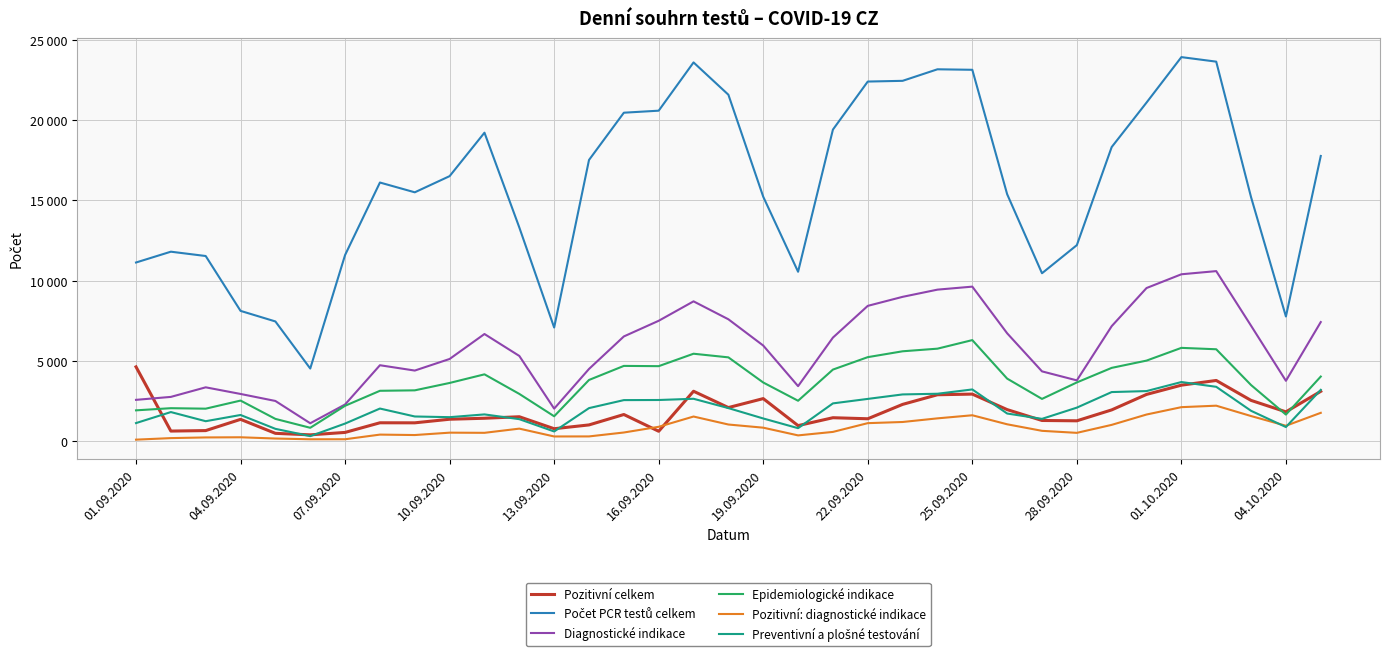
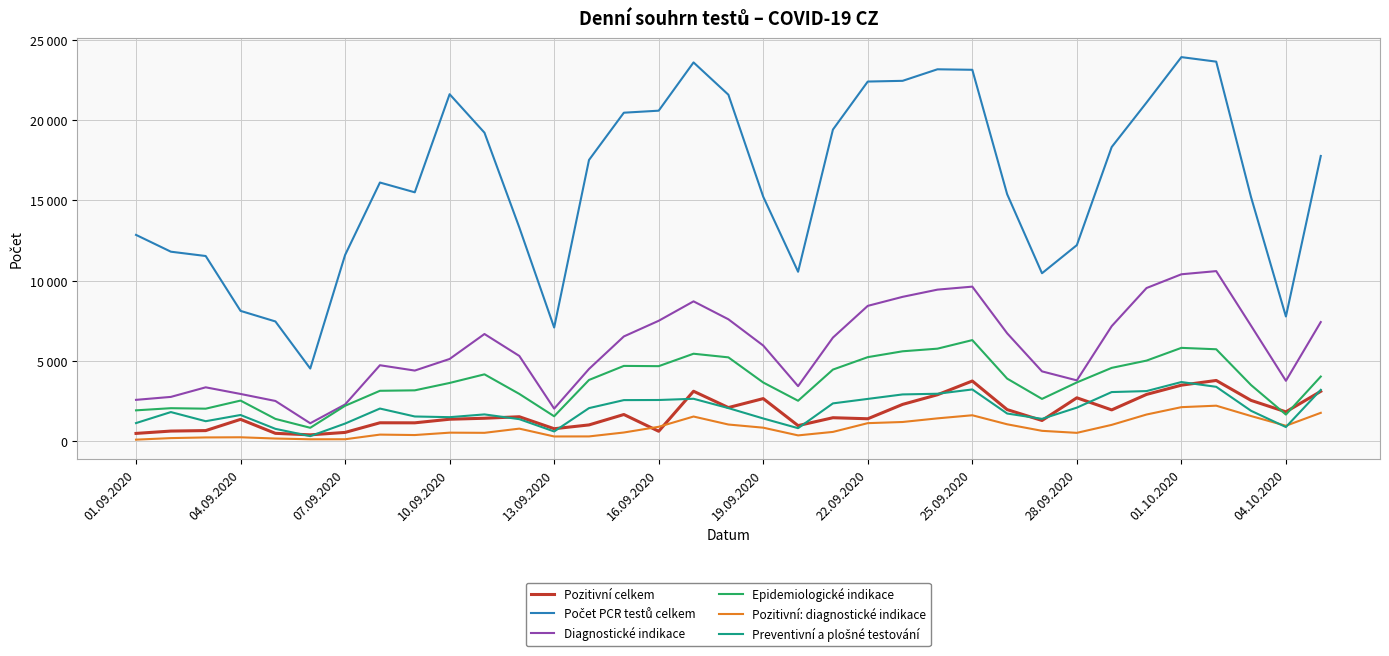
  {
    "Pozitivní celkem": {
-     "01.09.2020": 4600,
+     "01.09.2020": 500,
      "04.09.2020": 1400,
      "07.09.2020": 600,
      "13.09.2020": 800,
      "16.09.2020": 600,
      "19.09.2020": 2700,
      "22.09.2020": 1400,
-     "25.09.2020": 2900,
-     "28.09.2020": 1300,
+     "25.09.2020": 3800,
+     "28.09.2020": 2700,
      "01.10.2020": 3500,
      "04.10.2020": 1800
    },
    "Počet PCR testů celkem": {
-     "01.09.2020": 11100,
+     "01.09.2020": 12900,
      "04.09.2020": 8100,
      "07.09.2020": 11600,
-     "10.09.2020": 16500,
+     "10.09.2020": 21600,
      "13.09.2020": 7100,
      "16.09.2020": 20600,
      "19.09.2020": 15200,
      "22.09.2020": 22400,
      "25.09.2020": 23100,
      "28.09.2020": 12200,
      "01.10.2020": 23900,
      "04.10.2020": 7800
    },
    "Diagnostické indikace": {
      "01.09.2020": 2600,
      "04.09.2020": 3000,
      "10.09.2020": 5100,
      "13.09.2020": 2000,
      "16.09.2020": 7500,
      "19.09.2020": 6000,
      "22.09.2020": 8400,
      "25.09.2020": 9600,
      "01.10.2020": 10400,
      "04.10.2020": 3800
    },
    "Pozitivní: diagnostické indikace": {
      "01.09.2020": 100,
      "04.09.2020": 300,
      "07.09.2020": 100,
      "10.09.2020": 500,
      "13.09.2020": 300,
      "16.09.2020": 900,
      "19.09.2020": 900,
      "22.09.2020": 1100,
      "25.09.2020": 1600,
      "28.09.2020": 500,
      "01.10.2020": 2100
    }
  }
